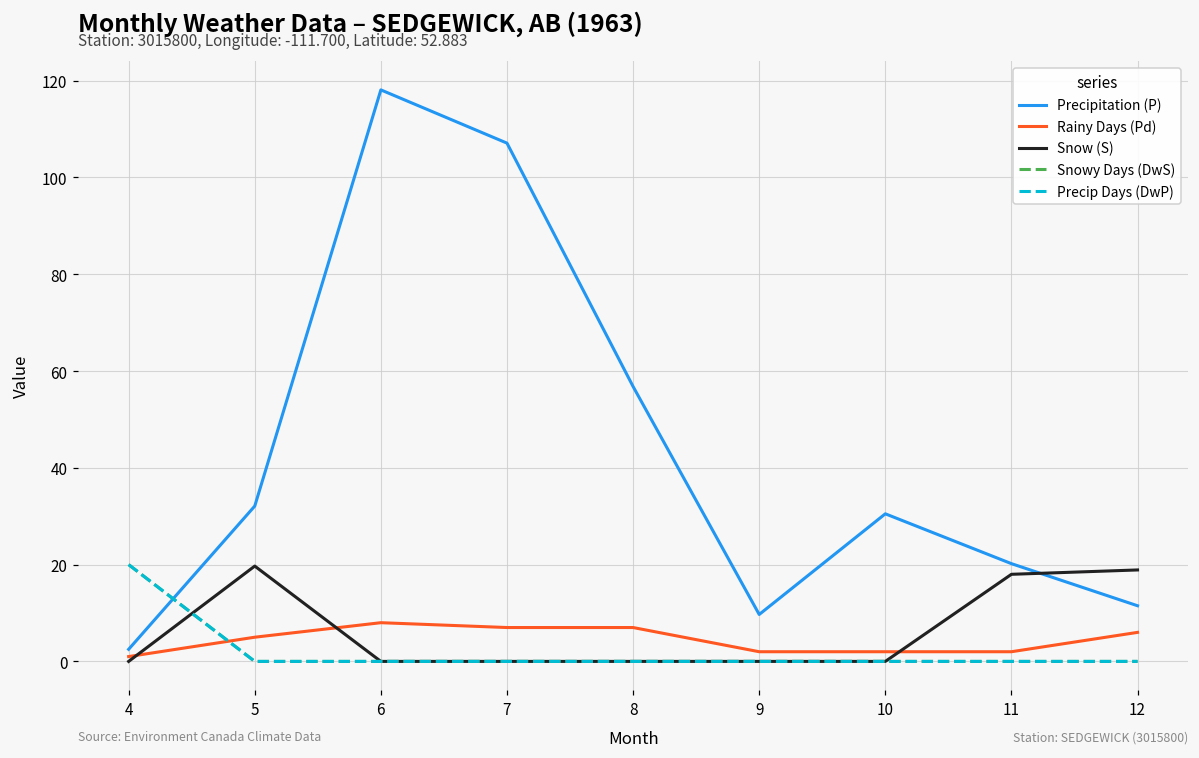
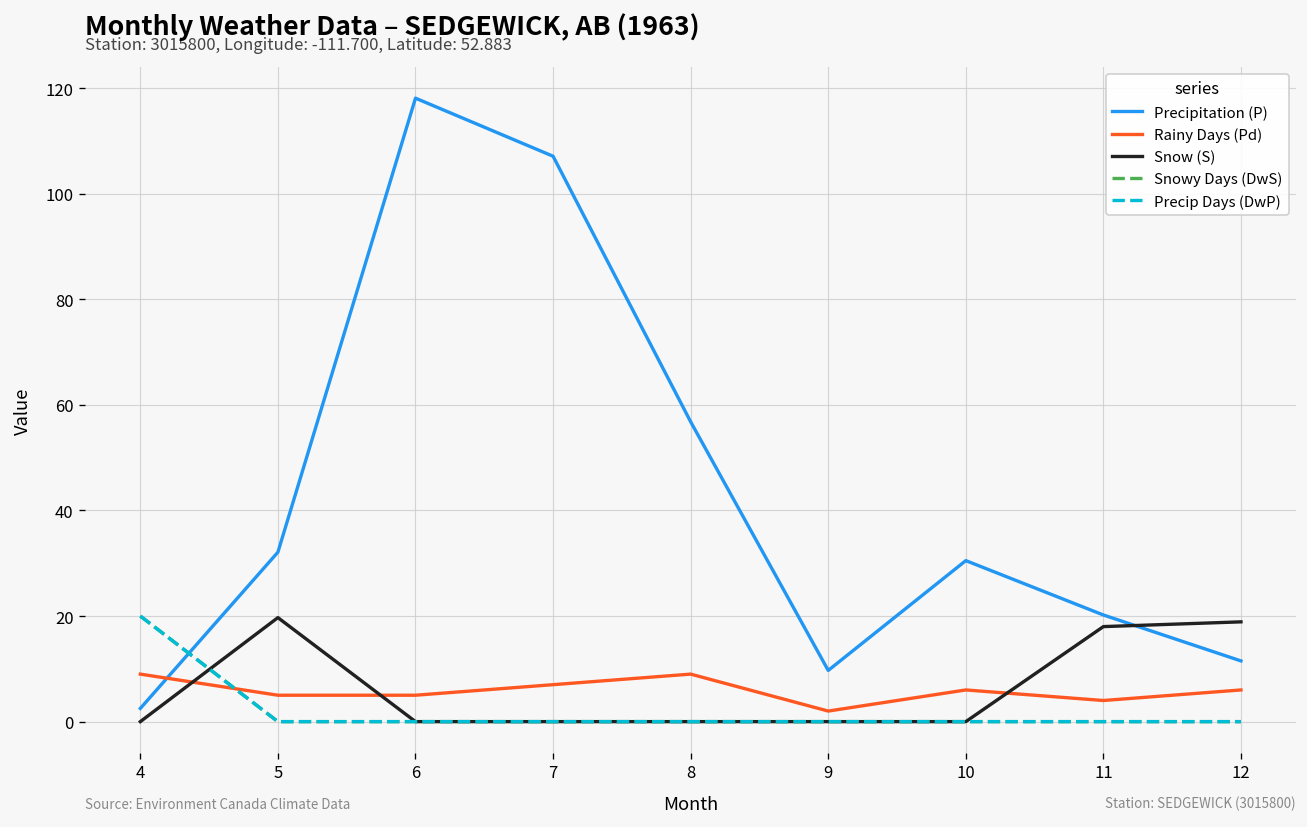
  {
    "Rainy Days (Pd)": {
-     "4": 1,
+     "4": 9,
      "5": 5,
-     "6": 8,
+     "6": 5,
      "7": 7,
-     "8": 7,
+     "8": 9,
      "9": 2,
-     "10": 2,
-     "11": 2,
+     "10": 6,
+     "11": 4,
      "12": 6
    },
    "Snow (S)": {
      "4": 0,
      "5": 20,
      "11": 18,
      "12": 19
    }
  }
